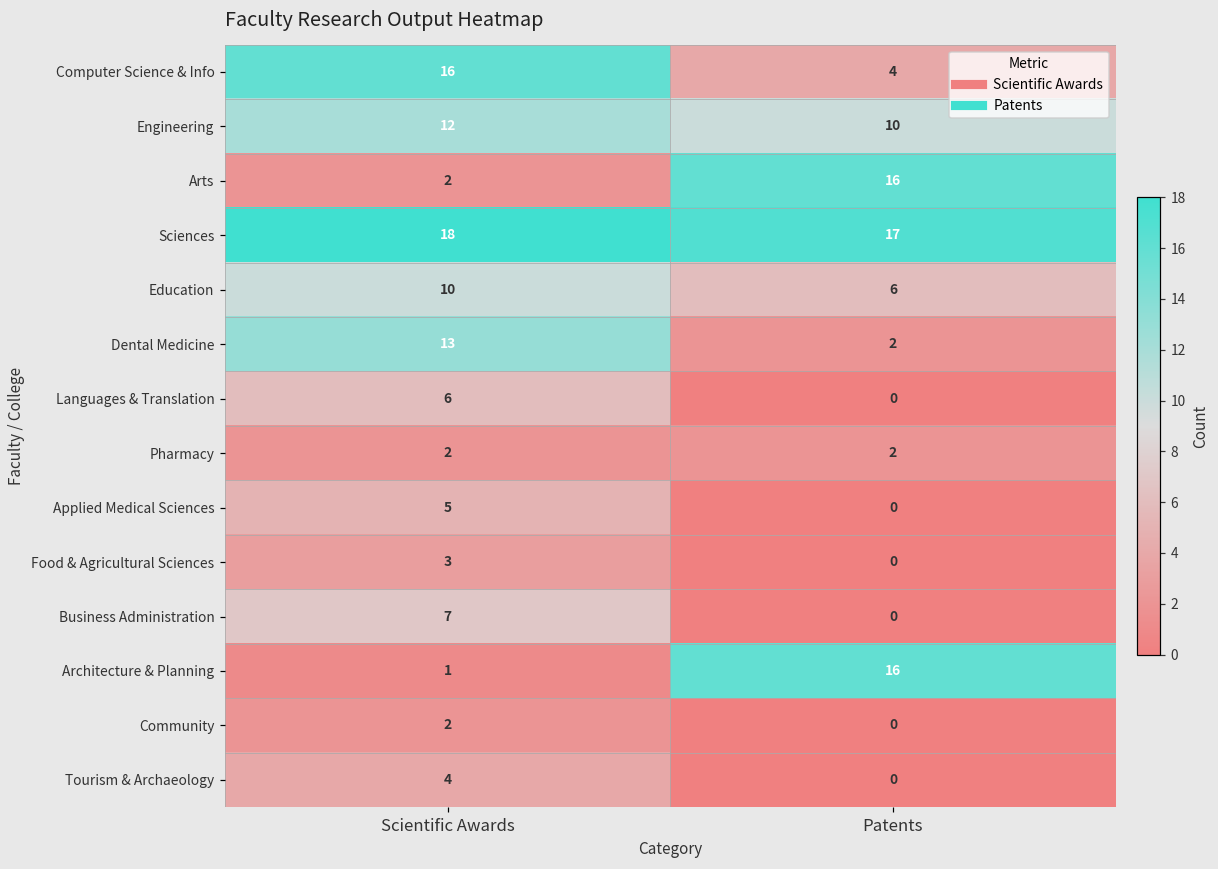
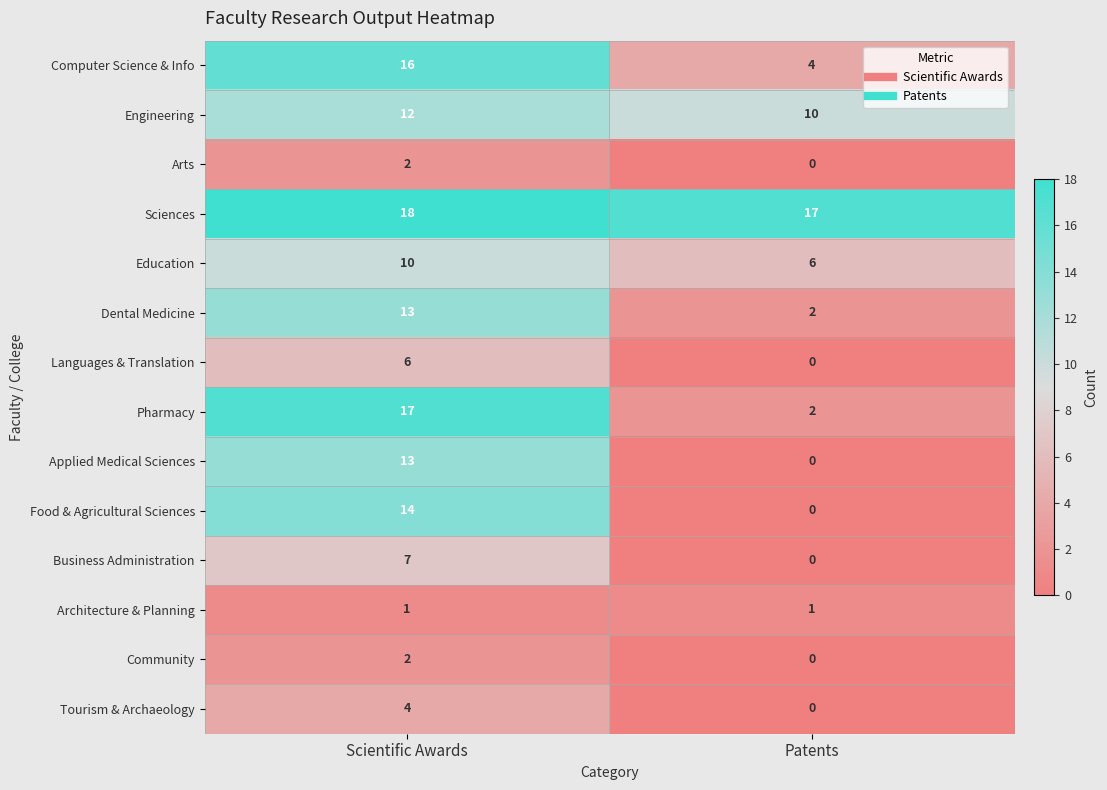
  {
    "Computer Science & Info": {
      "Scientific Awards": 16,
      "Patents": 4
    },
    "Engineering": {
      "Scientific Awards": 12,
      "Patents": 10
    },
    "Arts": {
      "Scientific Awards": 2,
-     "Patents": 16
+     "Patents": 0
    },
    "Sciences": {
      "Scientific Awards": 18,
      "Patents": 17
    },
    "Education": {
      "Scientific Awards": 10,
      "Patents": 6
    },
    "Dental Medicine": {
      "Scientific Awards": 13,
      "Patents": 2
    },
    "Languages & Translation": {
      "Scientific Awards": 6,
      "Patents": 0
    },
    "Pharmacy": {
-     "Scientific Awards": 2,
+     "Scientific Awards": 17,
      "Patents": 2
    },
    "Applied Medical Sciences": {
-     "Scientific Awards": 5,
+     "Scientific Awards": 13,
      "Patents": 0
    },
    "Food & Agricultural Sciences": {
-     "Scientific Awards": 3,
+     "Scientific Awards": 14,
      "Patents": 0
    },
    "Business Administration": {
      "Scientific Awards": 7,
      "Patents": 0
    },
    "Architecture & Planning": {
      "Scientific Awards": 1,
-     "Patents": 16
+     "Patents": 1
    },
    "Community": {
      "Scientific Awards": 2,
      "Patents": 0
    },
    "Tourism & Archaeology": {
      "Scientific Awards": 4,
      "Patents": 0
    }
  }
